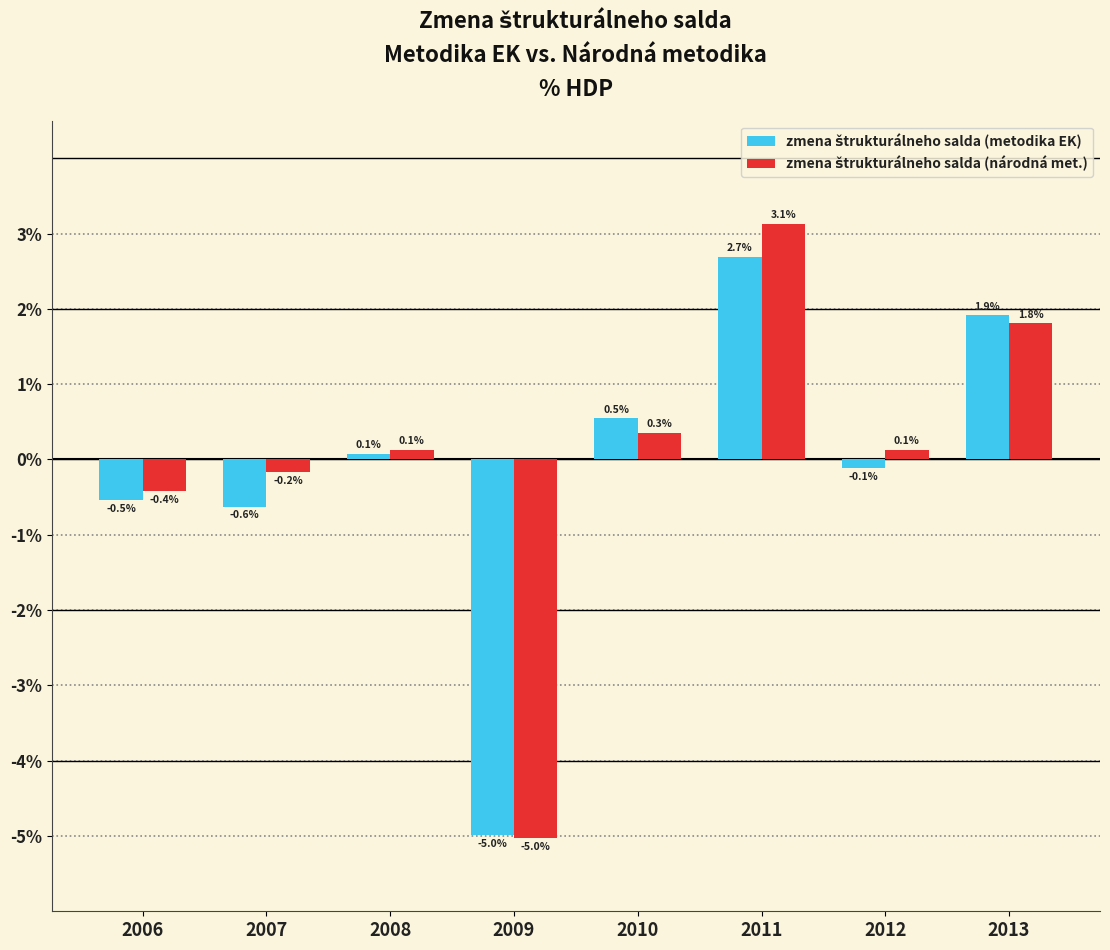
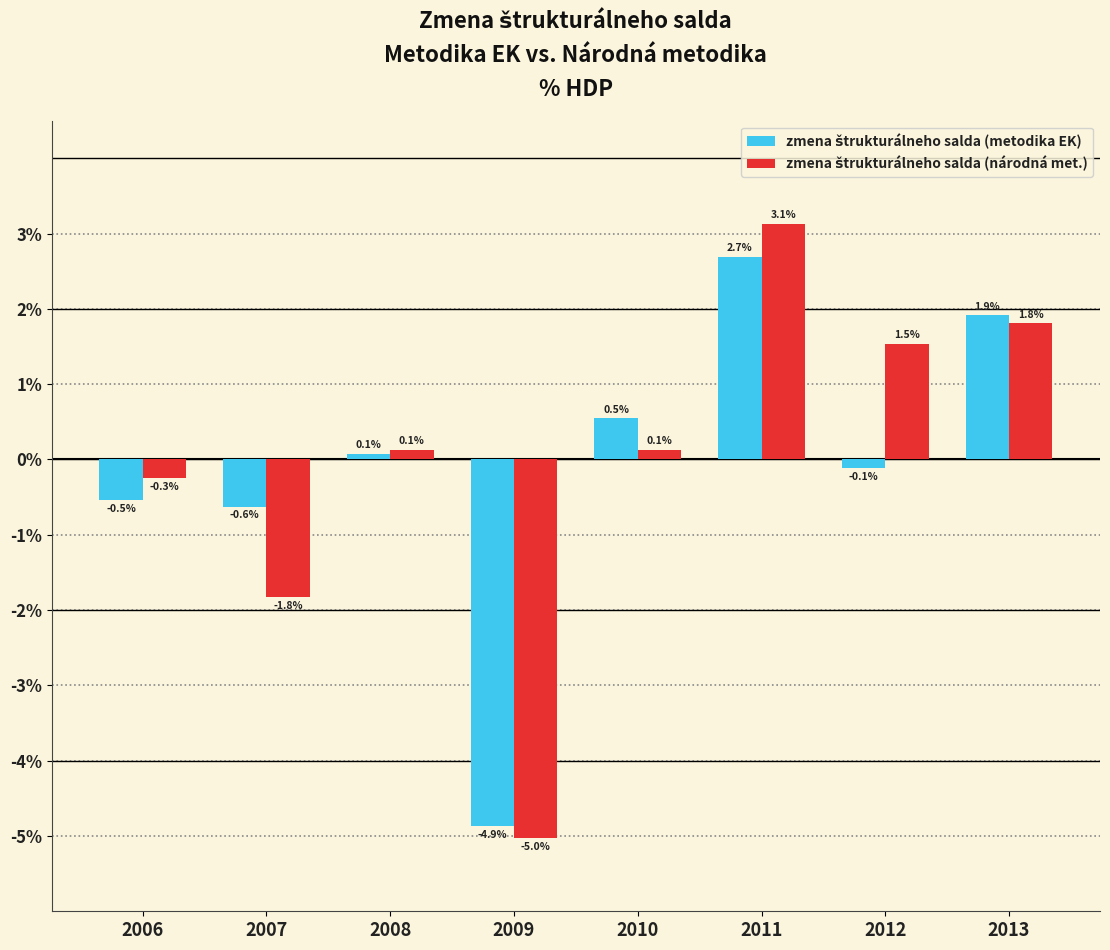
  {
    "zmena štrukturálneho salda (metodika EK)": {
      "2006": "-0.5%",
      "2007": "-0.6%",
      "2008": "0.1%",
-     "2009": "-5.0%",
+     "2009": "-4.9%",
      "2010": "0.5%",
      "2011": "2.7%",
      "2012": "-0.1%",
      "2013": "1.9%"
    },
    "zmena štrukturálneho salda (národná met.)": {
-     "2006": "-0.4%",
-     "2007": "-0.2%",
+     "2006": "-0.3%",
+     "2007": "-1.8%",
      "2008": "0.1%",
      "2009": "-5.0%",
-     "2010": "0.3%",
+     "2010": "0.1%",
      "2011": "3.1%",
-     "2012": "0.1%",
+     "2012": "1.5%",
      "2013": "1.8%"
    }
  }
